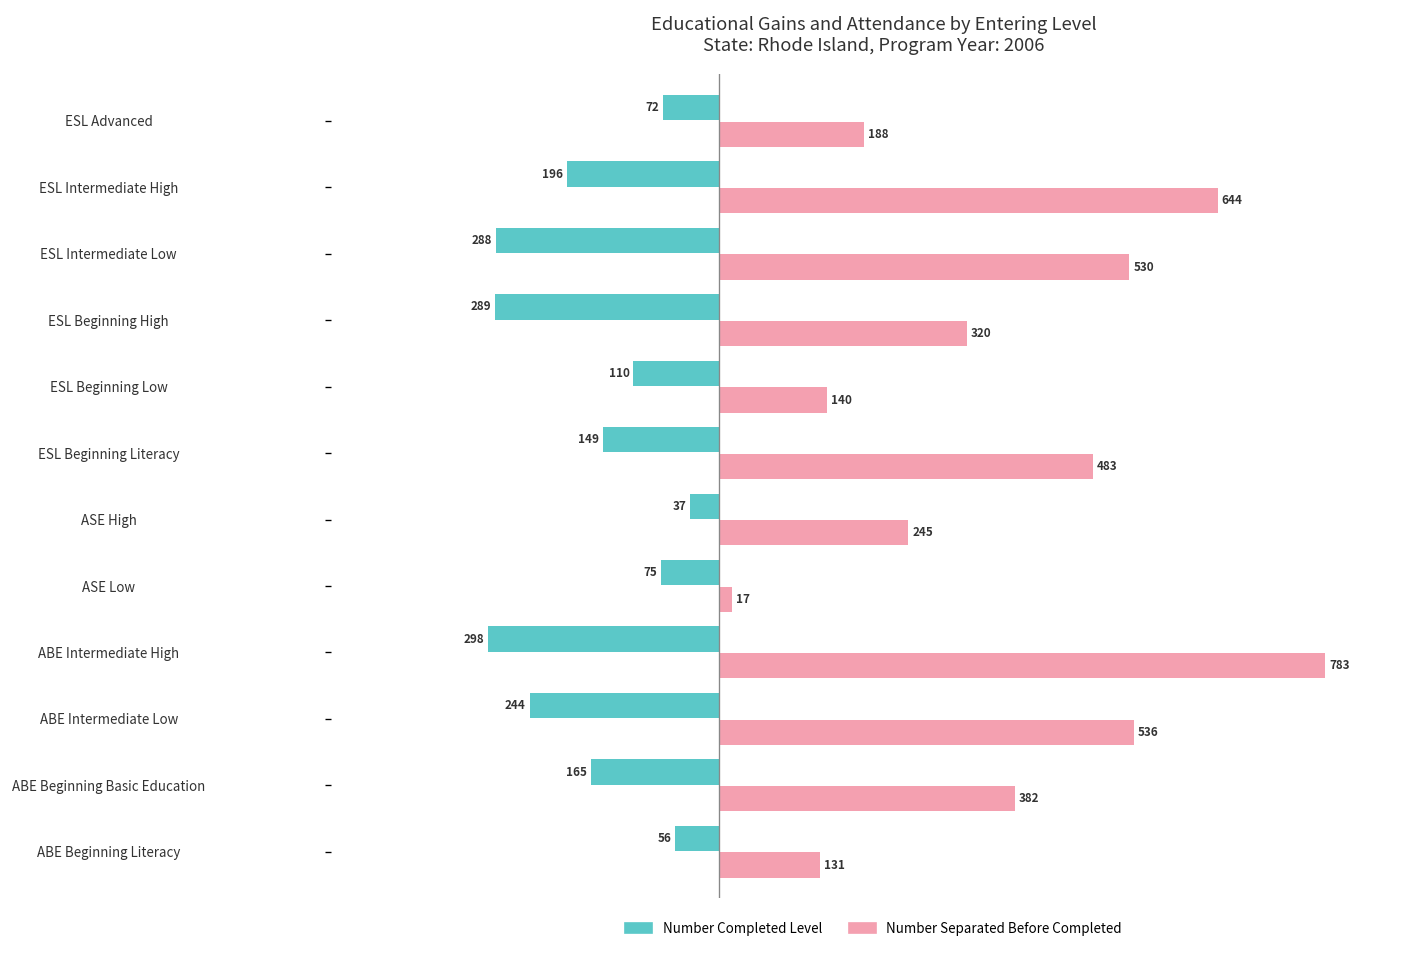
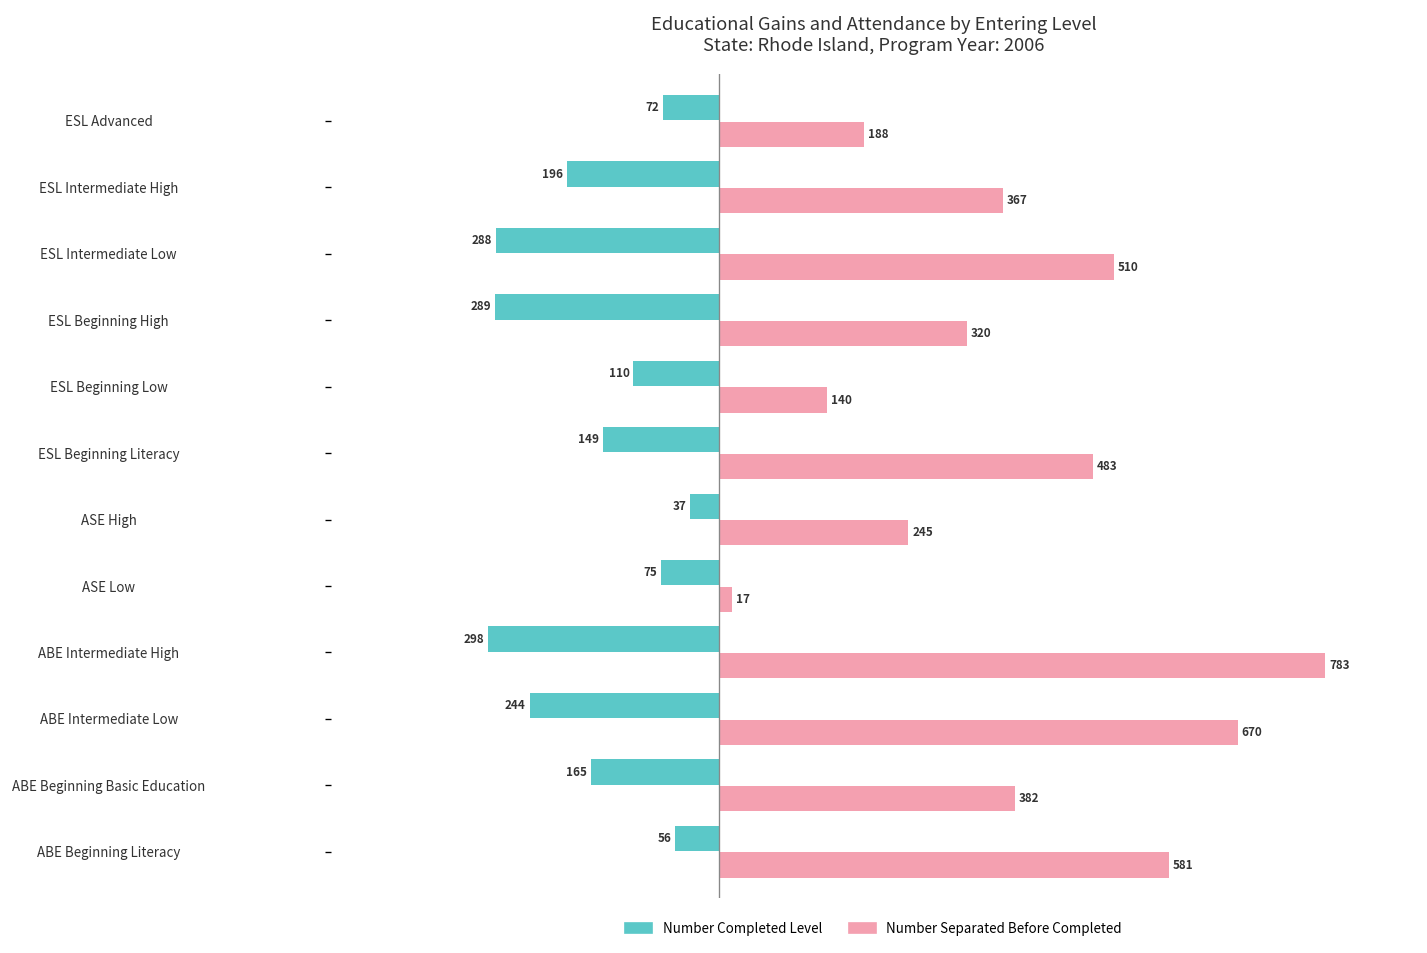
  {
    "Number Separated Before Completed": {
      "ESL Advanced": 188,
-     "ESL Intermediate High": 644,
-     "ESL Intermediate Low": 530,
+     "ESL Intermediate High": 367,
+     "ESL Intermediate Low": 510,
      "ESL Beginning High": 320,
      "ESL Beginning Low": 140,
      "ESL Beginning Literacy": 483,
      "ASE High": 245,
      "ASE Low": 17,
      "ABE Intermediate High": 783,
-     "ABE Intermediate Low": 536,
+     "ABE Intermediate Low": 670,
      "ABE Beginning Basic Education": 382,
-     "ABE Beginning Literacy": 131
+     "ABE Beginning Literacy": 581
    }
  }
